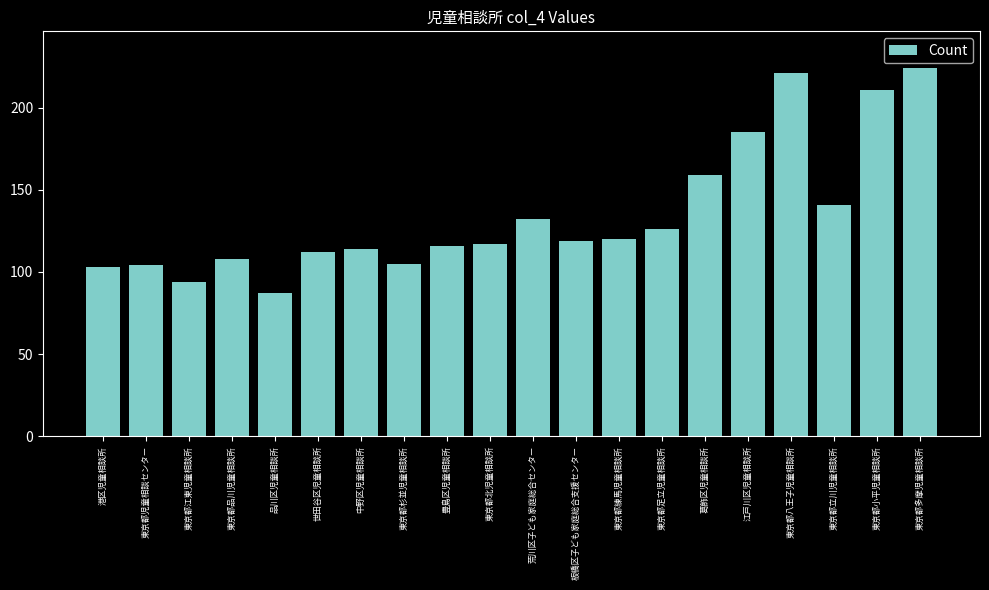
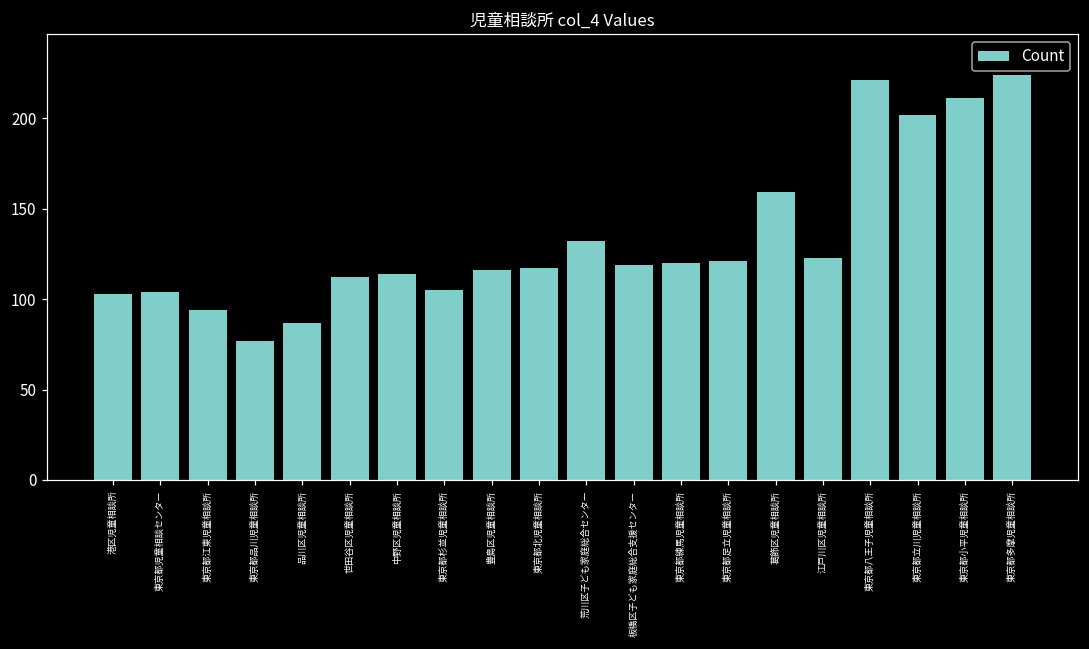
  {
    "港区児童相談所": 103,
    "東京都児童相談センター": 104,
    "東京都江東児童相談所": 94,
-   "東京都品川児童相談所": 108,
+   "東京都品川児童相談所": 77,
    "品川区児童相談所": 87,
    "世田谷区児童相談所": 112,
    "中野区児童相談所": 114,
    "東京都杉並児童相談所": 105,
    "豊島区児童相談所": 116,
    "東京都北児童相談所": 117,
    "荒川区子ども家庭総合センター": 132,
    "板橋区子ども家庭総合支援センター": 119,
    "東京都練馬児童相談所": 120,
-   "東京都足立児童相談所": 126,
+   "東京都足立児童相談所": 121,
    "葛飾区児童相談所": 159,
-   "江戸川区児童相談所": 185,
+   "江戸川区児童相談所": 123,
    "東京都八王子児童相談所": 221,
-   "東京都立川児童相談所": 141,
+   "東京都立川児童相談所": 202,
    "東京都小平児童相談所": 211,
    "東京都多摩児童相談所": 224
  }
